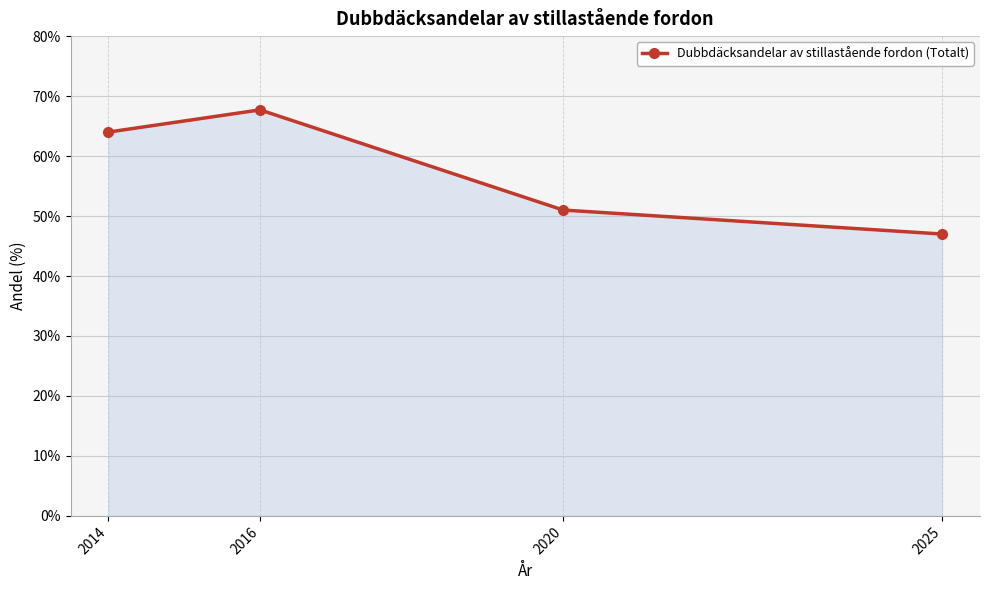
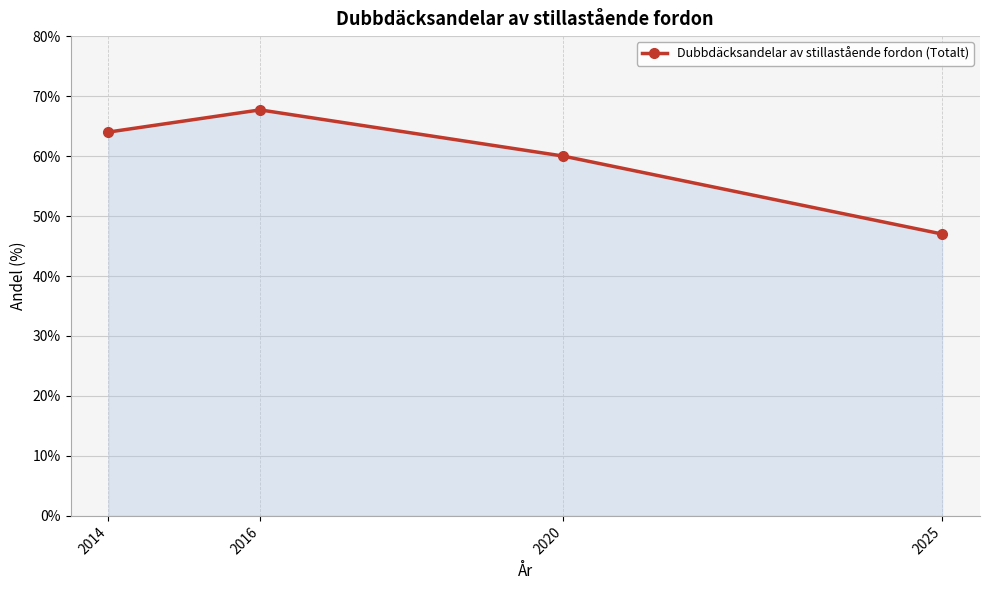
  {
    "2014": "64%",
    "2016": "68%",
-   "2020": "51%",
+   "2020": "60%",
    "2025": "47%"
  }
